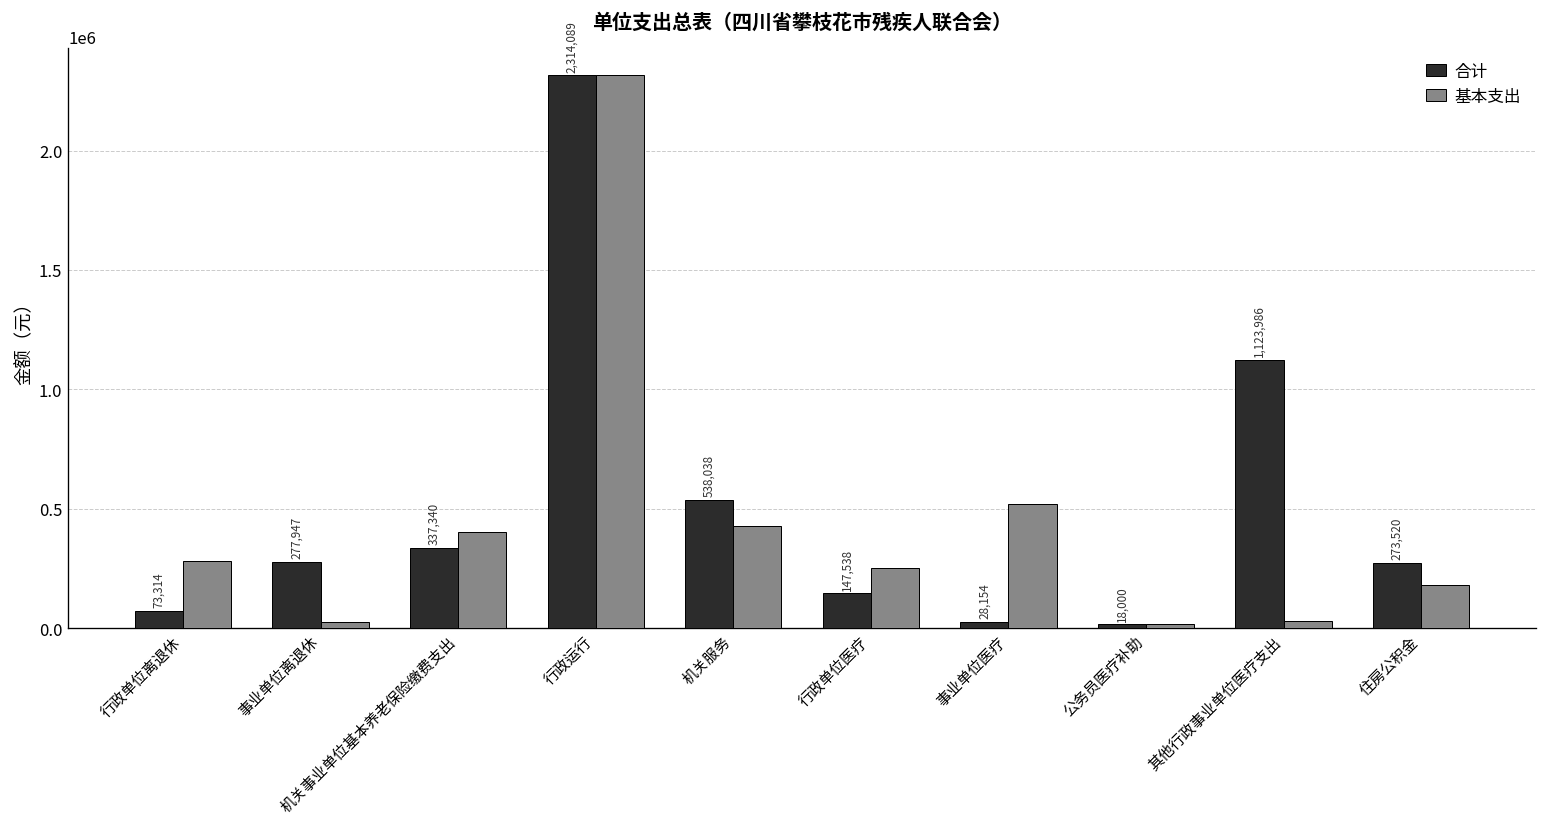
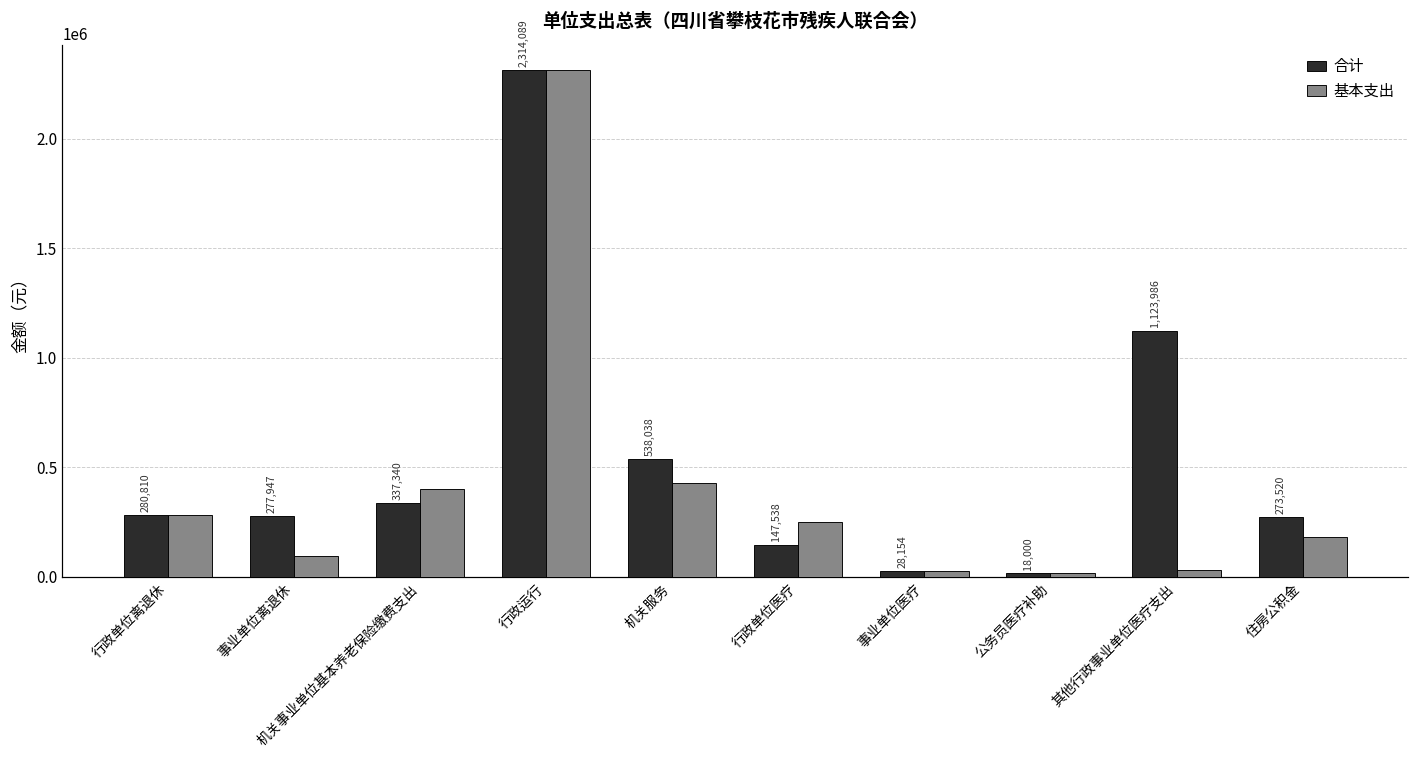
  {
    "合计": {
-     "行政单位离退休": "73,314",
+     "行政单位离退休": "280,810",
      "事业单位离退休": "277,947",
      "机关事业单位基本养老保险缴费支出": "337,340",
      "行政运行": "2,314,089",
      "机关服务": "538,038",
      "行政单位医疗": "147,538",
      "事业单位医疗": "28,154",
      "公务员医疗补助": "18,000",
      "其他行政事业单位医疗支出": "1,123,986",
      "住房公积金": "273,520"
    },
    "基本支出": {
      "行政单位离退休": "280000",
-     "事业单位离退休": "30000",
+     "事业单位离退休": "100000",
      "机关事业单位基本养老保险缴费支出": "400000",
      "行政运行": "2310000",
      "机关服务": "430000",
      "行政单位医疗": "250000",
-     "事业单位医疗": "520000",
+     "事业单位医疗": "30000",
      "公务员医疗补助": "20000",
      "其他行政事业单位医疗支出": "30000",
      "住房公积金": "180000"
    }
  }
